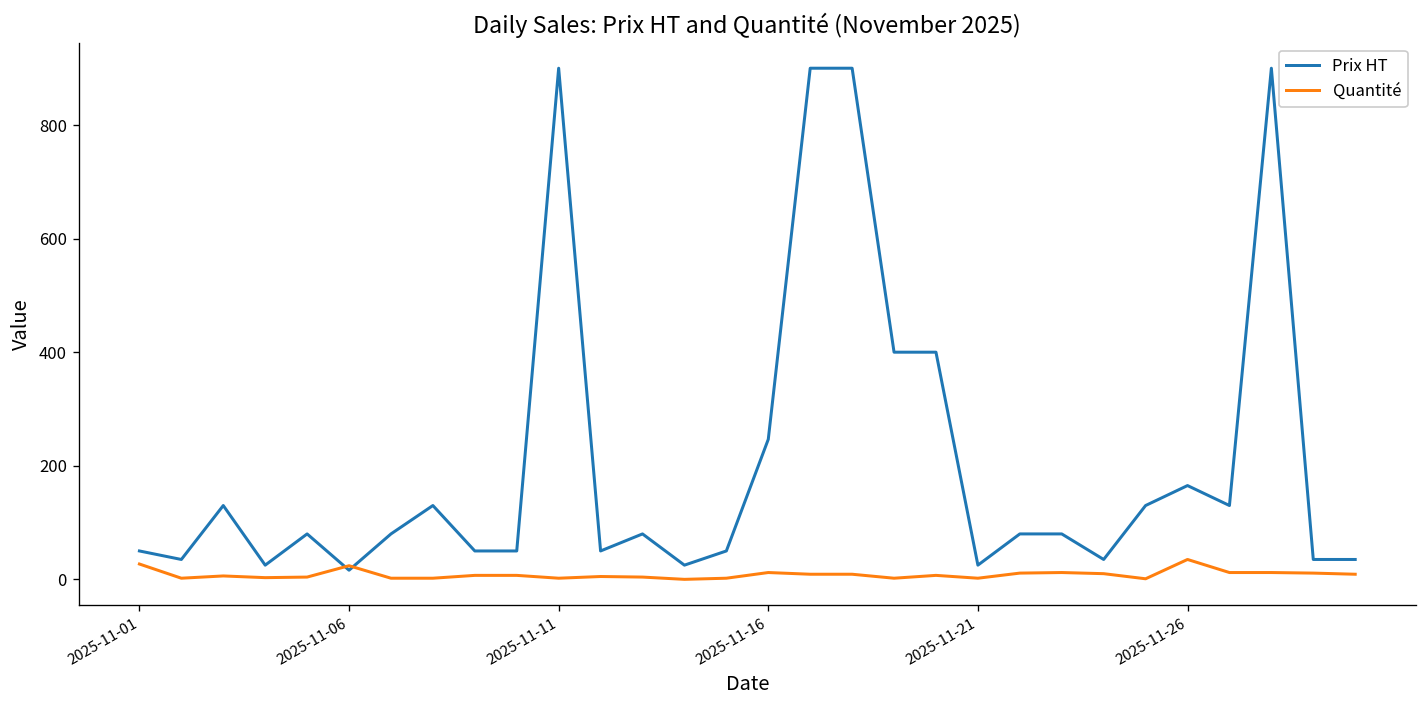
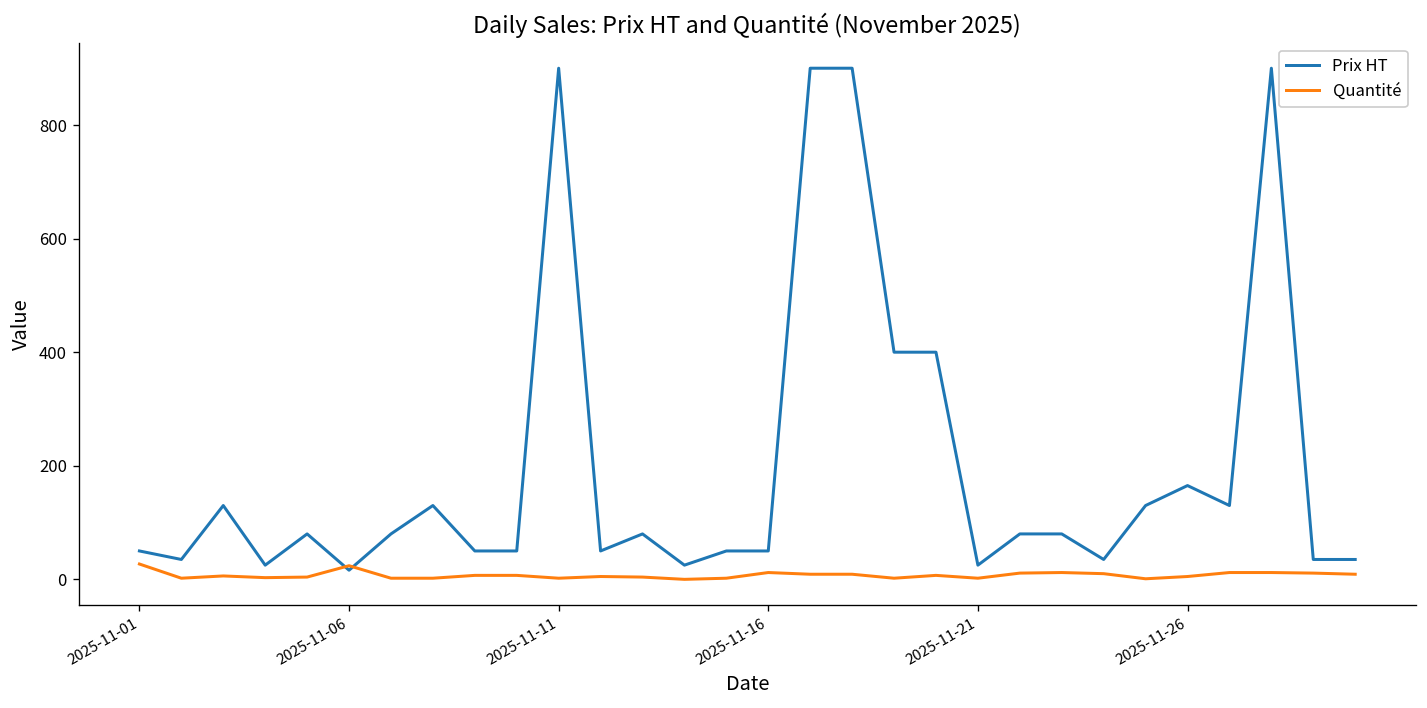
  {
    "Prix HT": {
      "2025-11-01": 50,
      "2025-11-06": 20,
      "2025-11-11": 900,
-     "2025-11-16": 250,
+     "2025-11-16": 50,
      "2025-11-21": 30,
      "2025-11-26": 170
    },
    "Quantité": {
      "2025-11-01": 30,
      "2025-11-06": 20,
      "2025-11-11": 0,
      "2025-11-16": 10,
      "2025-11-21": 0,
-     "2025-11-26": 40
+     "2025-11-26": 10
    }
  }
